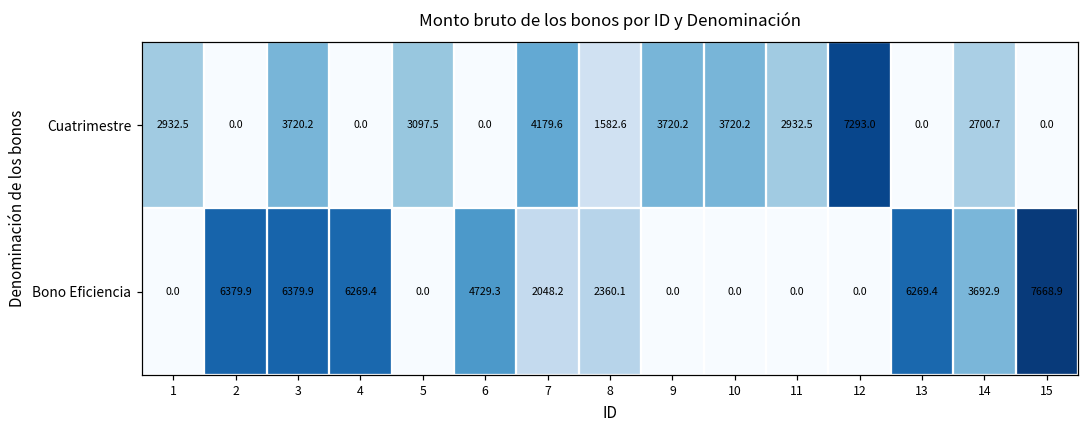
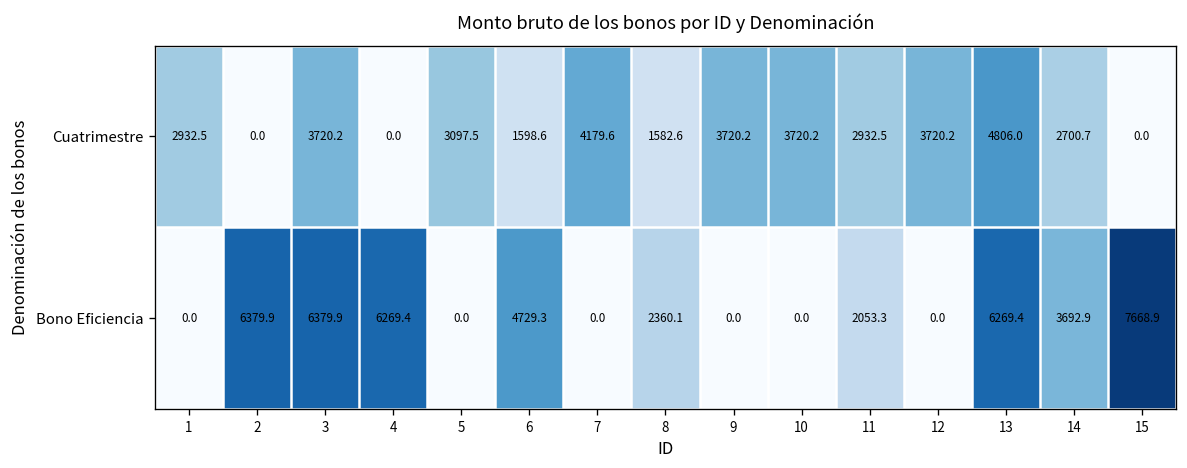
  {
    "Cuatrimestre": {
      "1": 2932.5,
      "2": 0.0,
      "3": 3720.2,
      "4": 0.0,
      "5": 3097.5,
-     "6": 0.0,
+     "6": 1598.6,
      "7": 4179.6,
      "8": 1582.6,
      "9": 3720.2,
      "10": 3720.2,
      "11": 2932.5,
-     "12": 7293.0,
-     "13": 0.0,
+     "12": 3720.2,
+     "13": 4806.0,
      "14": 2700.7,
      "15": 0.0
    },
    "Bono Eficiencia": {
      "1": 0.0,
      "2": 6379.9,
      "3": 6379.9,
      "4": 6269.4,
      "5": 0.0,
      "6": 4729.3,
-     "7": 2048.2,
+     "7": 0.0,
      "8": 2360.1,
      "9": 0.0,
      "10": 0.0,
-     "11": 0.0,
+     "11": 2053.3,
      "12": 0.0,
      "13": 6269.4,
      "14": 3692.9,
      "15": 7668.9
    }
  }
